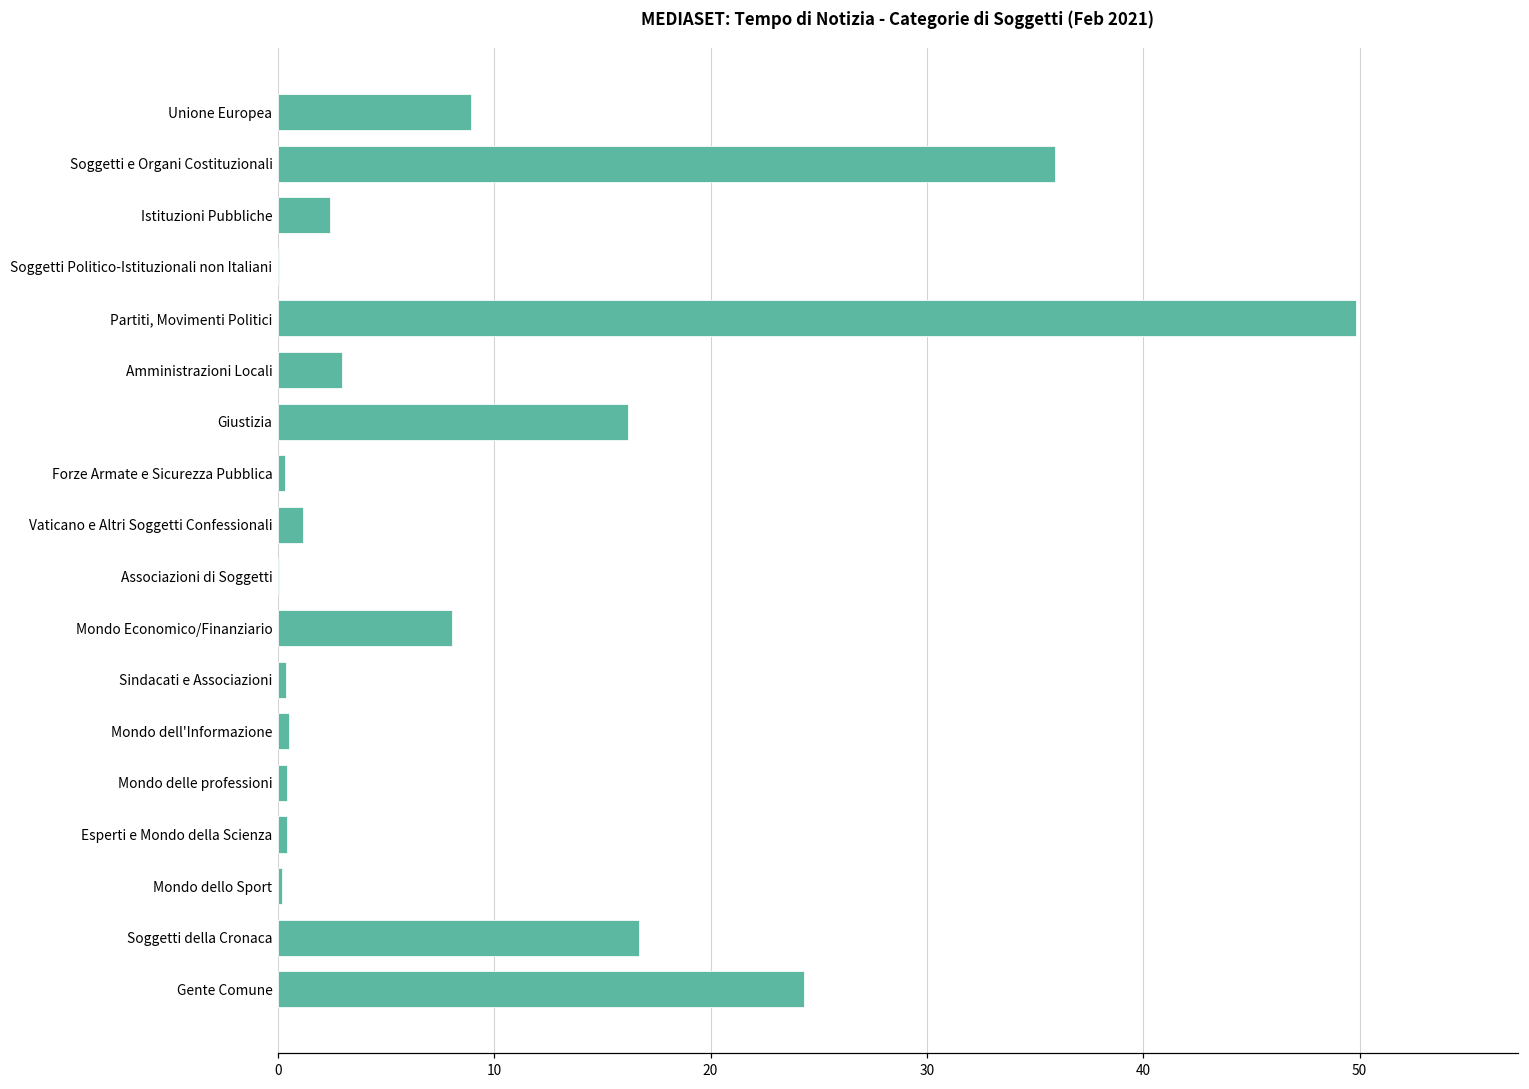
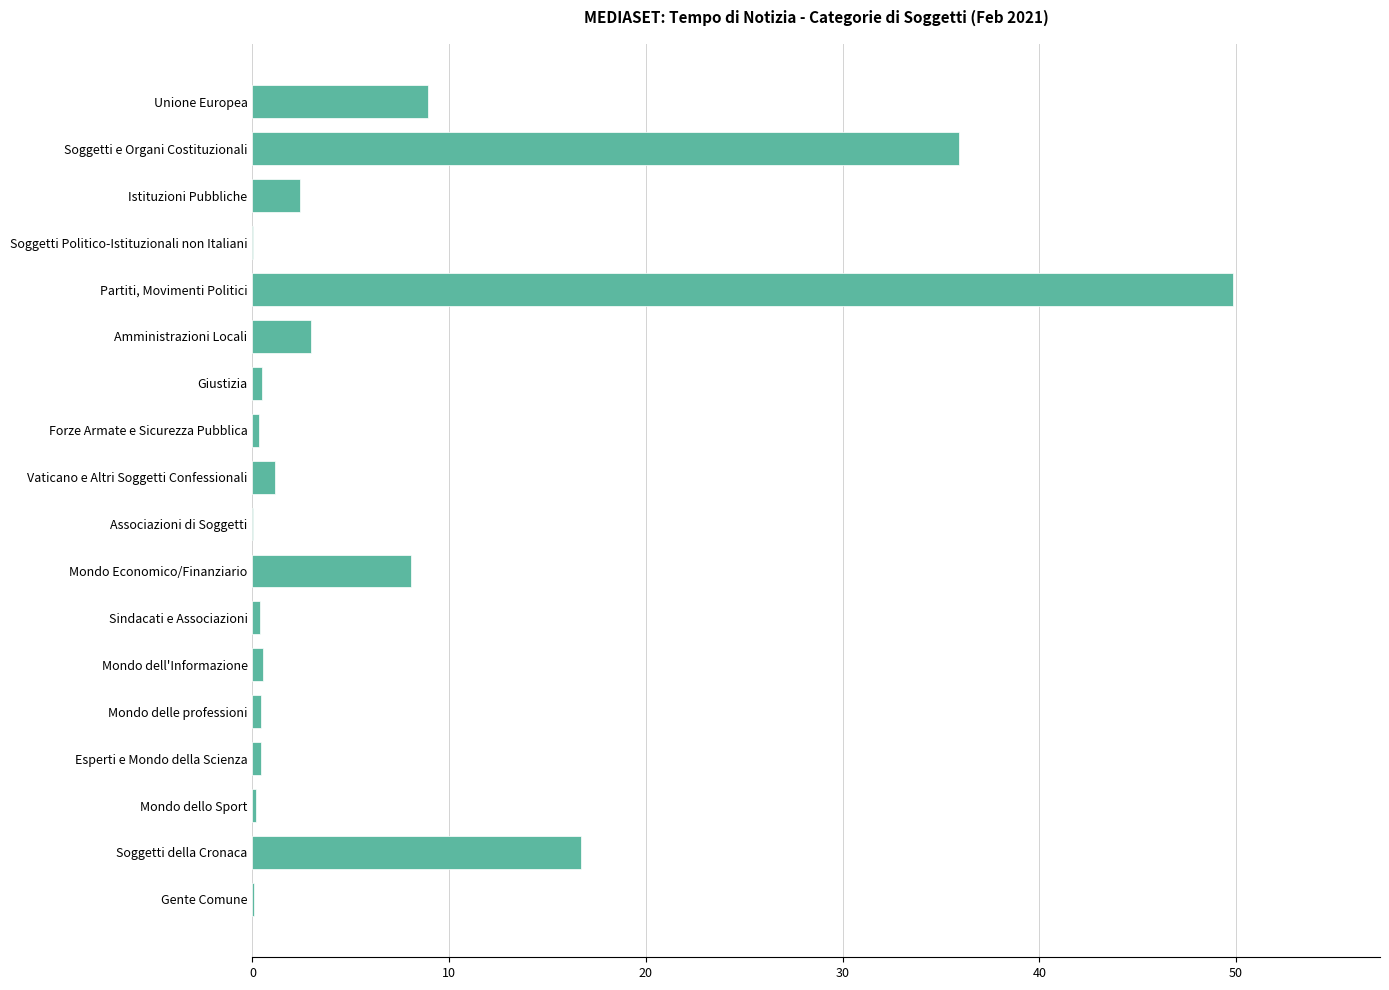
  {
    "Unione Europea": 8.9,
    "Soggetti e Organi Costituzionali": 35.9,
    "Istituzioni Pubbliche": 2.4,
    "Partiti, Movimenti Politici": 49.8,
    "Amministrazioni Locali": 3.0,
-   "Giustizia": 16.2,
+   "Giustizia": 0.5,
    "Forze Armate e Sicurezza Pubblica": 0.3,
    "Vaticano e Altri Soggetti Confessionali": 1.2,
    "Mondo Economico/Finanziario": 8.1,
    "Sindacati e Associazioni": 0.4,
    "Mondo dell'Informazione": 0.5,
    "Mondo delle professioni": 0.4,
    "Esperti e Mondo della Scienza": 0.4,
    "Mondo dello Sport": 0.2,
    "Soggetti della Cronaca": 16.7,
-   "Gente Comune": 24.3
+   "Gente Comune": 0.1
  }
